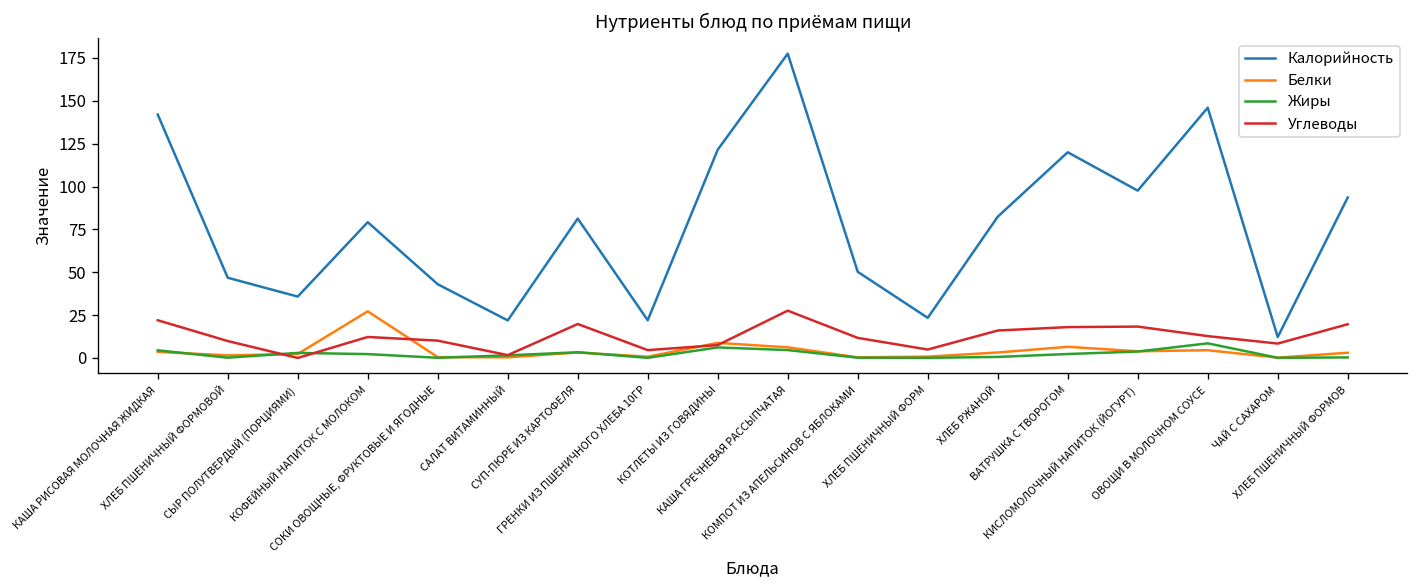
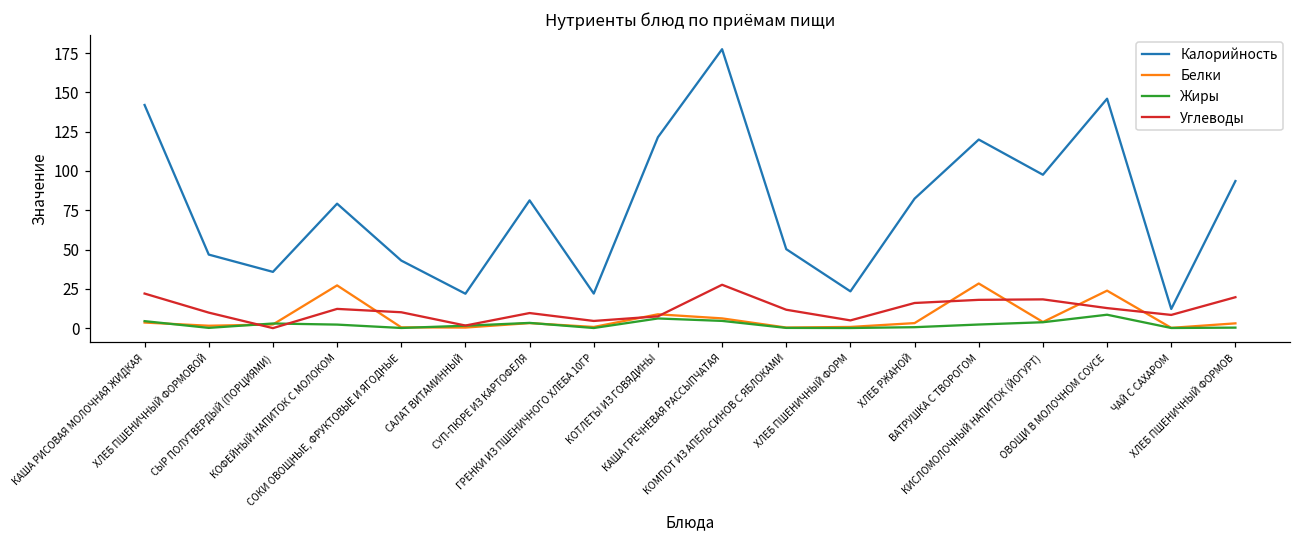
  {
    "Калорийность": {
      "КАША РИСОВАЯ МОЛОЧНАЯ ЖИДКАЯ": 142,
      "ХЛЕБ ПШЕНИЧНЫЙ ФОРМОВОЙ": 47,
      "СЫР ПОЛУТВЕРДЫЙ (ПОРЦИЯМИ)": 36,
      "КОФЕЙНЫЙ НАПИТОК С МОЛОКОМ": 79,
      "СОКИ ОВОЩНЫЕ, ФРУКТОВЫЕ И ЯГОДНЫЕ": 43,
      "САЛАТ ВИТАМИННЫЙ": 22,
      "СУП-ПЮРЕ ИЗ КАРТОФЕЛЯ": 81,
      "ГРЕНКИ ИЗ ПШЕНИЧНОГО ХЛЕБА 10ГР": 22,
      "КОТЛЕТЫ ИЗ ГОВЯДИНЫ": 122,
      "КАША ГРЕЧНЕВАЯ РАССЫПЧАТАЯ": 178,
      "КОМПОТ ИЗ АПЕЛЬСИНОВ С ЯБЛОКАМИ": 50,
      "ХЛЕБ ПШЕНИЧНЫЙ ФОРМ": 23,
      "ХЛЕБ РЖАНОЙ": 82,
      "ВАТРУШКА С ТВОРОГОМ": 120,
      "КИСЛОМОЛОЧНЫЙ НАПИТОК (ЙОГУРТ)": 98,
      "ОВОЩИ В МОЛОЧНОМ СОУСЕ": 146,
      "ЧАЙ С САХАРОМ": 12,
      "ХЛЕБ ПШЕНИЧНЫЙ ФОРМОВ": 94
    },
    "Белки": {
      "КОФЕЙНЫЙ НАПИТОК С МОЛОКОМ": 27,
      "ХЛЕБ РЖАНОЙ": 3,
-     "ВАТРУШКА С ТВОРОГОМ": 7,
-     "ОВОЩИ В МОЛОЧНОМ СОУСЕ": 5,
+     "ВАТРУШКА С ТВОРОГОМ": 28,
+     "ОВОЩИ В МОЛОЧНОМ СОУСЕ": 24,
      "ХЛЕБ ПШЕНИЧНЫЙ ФОРМОВ": 3
    },
    "Жиры": {
      "КОФЕЙНЫЙ НАПИТОК С МОЛОКОМ": 2,
      "ХЛЕБ РЖАНОЙ": 1,
      "ВАТРУШКА С ТВОРОГОМ": 2,
      "ОВОЩИ В МОЛОЧНОМ СОУСЕ": 9,
      "ХЛЕБ ПШЕНИЧНЫЙ ФОРМОВ": 0
    },
    "Углеводы": {
      "КАША РИСОВАЯ МОЛОЧНАЯ ЖИДКАЯ": 22,
      "ХЛЕБ ПШЕНИЧНЫЙ ФОРМОВОЙ": 10,
      "СЫР ПОЛУТВЕРДЫЙ (ПОРЦИЯМИ)": 0,
      "КОФЕЙНЫЙ НАПИТОК С МОЛОКОМ": 12,
      "СОКИ ОВОЩНЫЕ, ФРУКТОВЫЕ И ЯГОДНЫЕ": 10,
-     "СУП-ПЮРЕ ИЗ КАРТОФЕЛЯ": 20,
+     "СУП-ПЮРЕ ИЗ КАРТОФЕЛЯ": 10,
      "ГРЕНКИ ИЗ ПШЕНИЧНОГО ХЛЕБА 10ГР": 5,
      "КАША ГРЕЧНЕВАЯ РАССЫПЧАТАЯ": 28,
      "КОМПОТ ИЗ АПЕЛЬСИНОВ С ЯБЛОКАМИ": 12,
      "ХЛЕБ ПШЕНИЧНЫЙ ФОРМ": 5,
      "ХЛЕБ РЖАНОЙ": 16,
      "ВАТРУШКА С ТВОРОГОМ": 18,
      "КИСЛОМОЛОЧНЫЙ НАПИТОК (ЙОГУРТ)": 18,
      "ОВОЩИ В МОЛОЧНОМ СОУСЕ": 13,
      "ЧАЙ С САХАРОМ": 8,
      "ХЛЕБ ПШЕНИЧНЫЙ ФОРМОВ": 20
    }
  }
